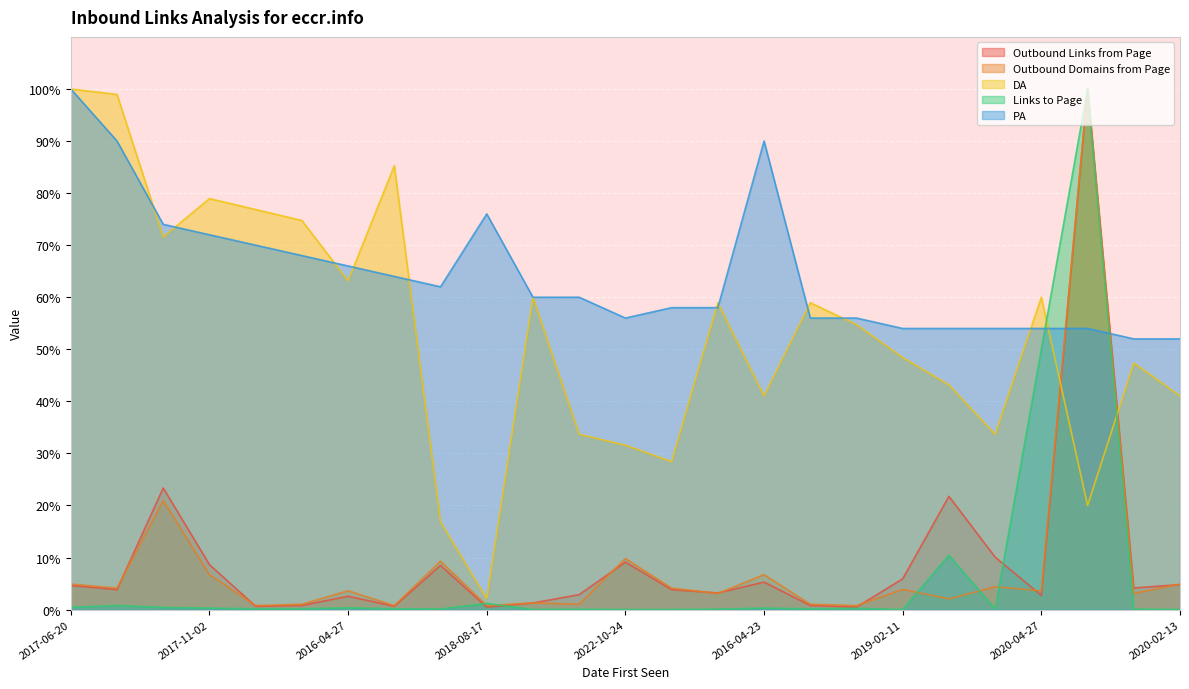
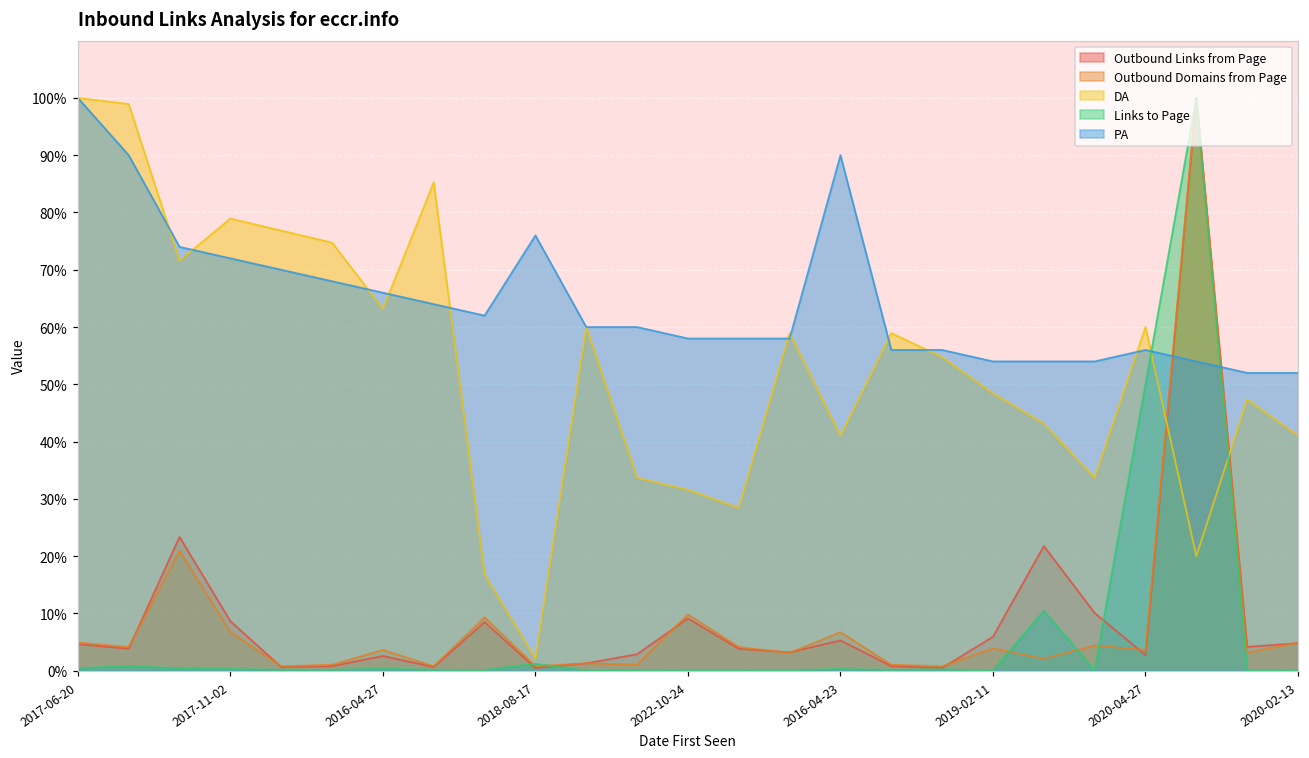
  {
    "Links to Page": {
      "2017-06-20": "0%",
      "2017-11-02": "0%",
      "2016-04-27": "0%",
      "2022-10-24": "0%",
      "2016-04-23": "0%",
      "2019-02-11": "0%",
      "2020-04-27": "50%",
      "2020-02-13": "0%"
    },
    "PA": {
      "2017-11-02": "72%",
      "2016-04-27": "66%",
      "2018-08-17": "76%",
-     "2022-10-24": "56%",
+     "2022-10-24": "58%",
      "2016-04-23": "90%",
      "2019-02-11": "54%",
-     "2020-04-27": "54%",
+     "2020-04-27": "56%",
      "2020-02-13": "52%"
    }
  }
